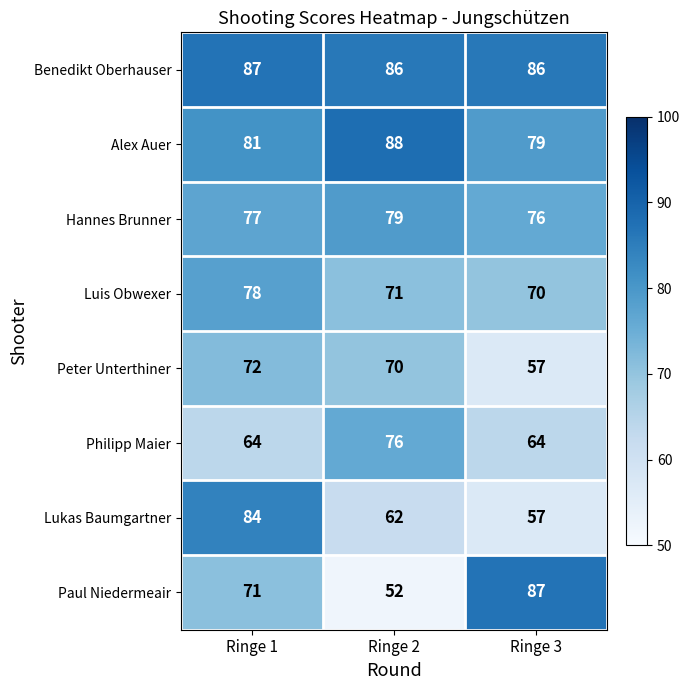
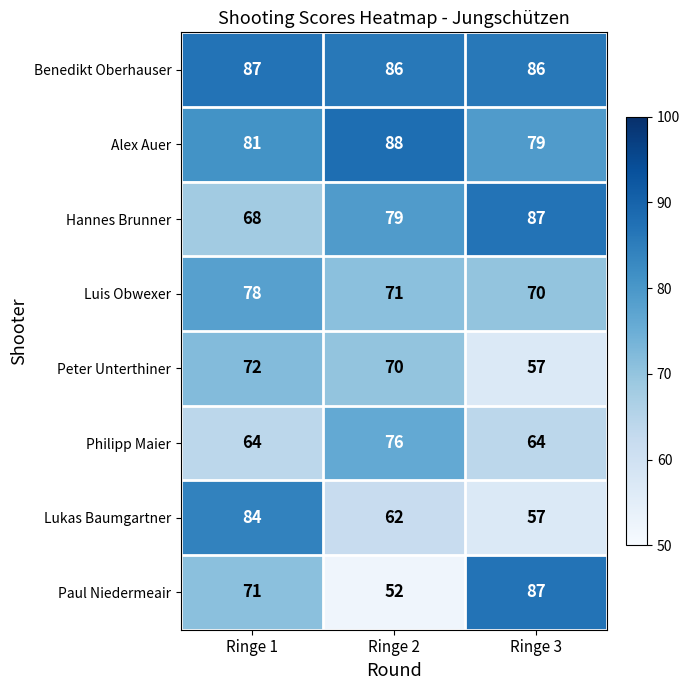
  {
    "Benedikt Oberhauser": {
      "Ringe 1": 87,
      "Ringe 2": 86,
      "Ringe 3": 86
    },
    "Alex Auer": {
      "Ringe 1": 81,
      "Ringe 2": 88,
      "Ringe 3": 79
    },
    "Hannes Brunner": {
-     "Ringe 1": 77,
+     "Ringe 1": 68,
      "Ringe 2": 79,
-     "Ringe 3": 76
+     "Ringe 3": 87
    },
    "Luis Obwexer": {
      "Ringe 1": 78,
      "Ringe 2": 71,
      "Ringe 3": 70
    },
    "Peter Unterthiner": {
      "Ringe 1": 72,
      "Ringe 2": 70,
      "Ringe 3": 57
    },
    "Philipp Maier": {
      "Ringe 1": 64,
      "Ringe 2": 76,
      "Ringe 3": 64
    },
    "Lukas Baumgartner": {
      "Ringe 1": 84,
      "Ringe 2": 62,
      "Ringe 3": 57
    },
    "Paul Niedermeair": {
      "Ringe 1": 71,
      "Ringe 2": 52,
      "Ringe 3": 87
    }
  }
